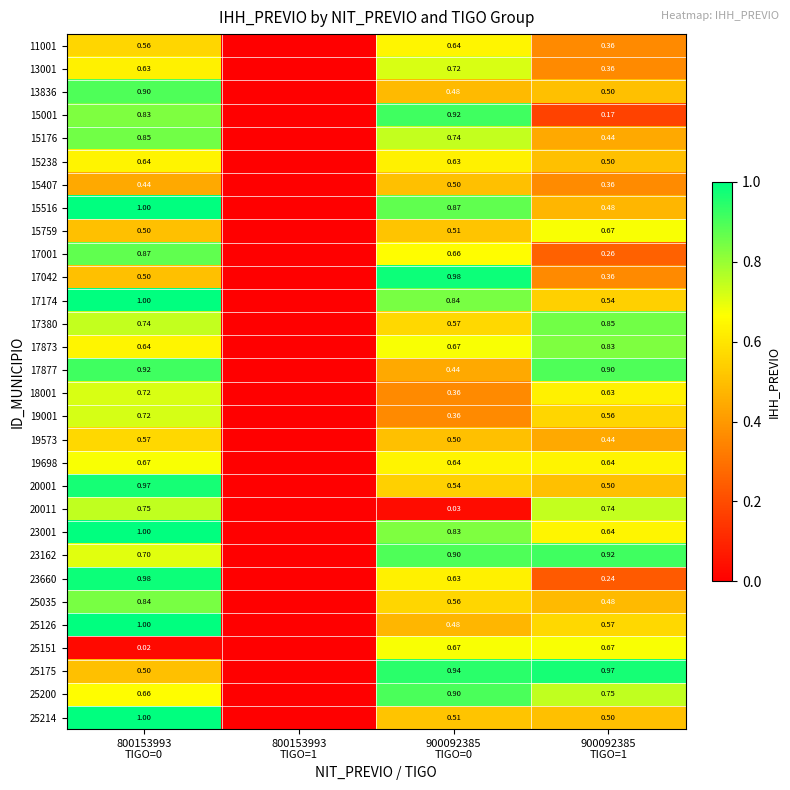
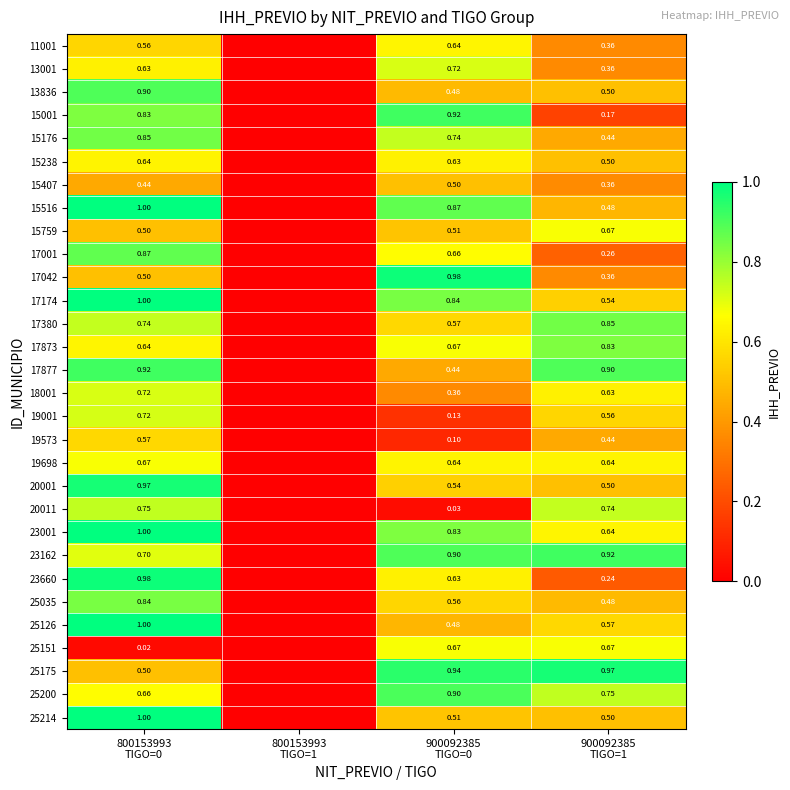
  {
    "11001": {
      "800153993 TIGO=0": 0.56,
      "900092385 TIGO=0": 0.64,
      "900092385 TIGO=1": 0.36
    },
    "13001": {
      "800153993 TIGO=0": 0.63,
      "900092385 TIGO=0": 0.72,
      "900092385 TIGO=1": 0.36
    },
    "13836": {
      "800153993 TIGO=0": 0.90,
      "900092385 TIGO=0": 0.48,
      "900092385 TIGO=1": 0.50
    },
    "15001": {
      "800153993 TIGO=0": 0.83,
      "900092385 TIGO=0": 0.92,
      "900092385 TIGO=1": 0.17
    },
    "15176": {
      "800153993 TIGO=0": 0.85,
      "900092385 TIGO=0": 0.74,
      "900092385 TIGO=1": 0.44
    },
    "15238": {
      "800153993 TIGO=0": 0.64,
      "900092385 TIGO=0": 0.63,
      "900092385 TIGO=1": 0.50
    },
    "15407": {
      "800153993 TIGO=0": 0.44,
      "900092385 TIGO=0": 0.50,
      "900092385 TIGO=1": 0.36
    },
    "15516": {
      "800153993 TIGO=0": 1.00,
      "900092385 TIGO=0": 0.87,
      "900092385 TIGO=1": 0.48
    },
    "15759": {
      "800153993 TIGO=0": 0.50,
      "900092385 TIGO=0": 0.51,
      "900092385 TIGO=1": 0.67
    },
    "17001": {
      "800153993 TIGO=0": 0.87,
      "900092385 TIGO=0": 0.66,
      "900092385 TIGO=1": 0.26
    },
    "17042": {
      "800153993 TIGO=0": 0.50,
      "900092385 TIGO=0": 0.98,
      "900092385 TIGO=1": 0.36
    },
    "17174": {
      "800153993 TIGO=0": 1.00,
      "900092385 TIGO=0": 0.84,
      "900092385 TIGO=1": 0.54
    },
    "17380": {
      "800153993 TIGO=0": 0.74,
      "900092385 TIGO=0": 0.57,
      "900092385 TIGO=1": 0.85
    },
    "17873": {
      "800153993 TIGO=0": 0.64,
      "900092385 TIGO=0": 0.67,
      "900092385 TIGO=1": 0.83
    },
    "17877": {
      "800153993 TIGO=0": 0.92,
      "900092385 TIGO=0": 0.44,
      "900092385 TIGO=1": 0.90
    },
    "18001": {
      "800153993 TIGO=0": 0.72,
      "900092385 TIGO=0": 0.36,
      "900092385 TIGO=1": 0.63
    },
    "19001": {
      "800153993 TIGO=0": 0.72,
-     "900092385 TIGO=0": 0.36,
+     "900092385 TIGO=0": 0.13,
      "900092385 TIGO=1": 0.56
    },
    "19573": {
      "800153993 TIGO=0": 0.57,
-     "900092385 TIGO=0": 0.50,
+     "900092385 TIGO=0": 0.10,
      "900092385 TIGO=1": 0.44
    },
    "19698": {
      "800153993 TIGO=0": 0.67,
      "900092385 TIGO=0": 0.64,
      "900092385 TIGO=1": 0.64
    },
    "20001": {
      "800153993 TIGO=0": 0.97,
      "900092385 TIGO=0": 0.54,
      "900092385 TIGO=1": 0.50
    },
    "20011": {
      "800153993 TIGO=0": 0.75,
      "900092385 TIGO=0": 0.03,
      "900092385 TIGO=1": 0.74
    },
    "23001": {
      "800153993 TIGO=0": 1.00,
      "900092385 TIGO=0": 0.83,
      "900092385 TIGO=1": 0.64
    },
    "23162": {
      "800153993 TIGO=0": 0.70,
      "900092385 TIGO=0": 0.90,
      "900092385 TIGO=1": 0.92
    },
    "23660": {
      "800153993 TIGO=0": 0.98,
      "900092385 TIGO=0": 0.63,
      "900092385 TIGO=1": 0.24
    },
    "25035": {
      "800153993 TIGO=0": 0.84,
      "900092385 TIGO=0": 0.56,
      "900092385 TIGO=1": 0.48
    },
    "25126": {
      "800153993 TIGO=0": 1.00,
      "900092385 TIGO=0": 0.48,
      "900092385 TIGO=1": 0.57
    },
    "25151": {
      "800153993 TIGO=0": 0.02,
      "900092385 TIGO=0": 0.67,
      "900092385 TIGO=1": 0.67
    },
    "25175": {
      "800153993 TIGO=0": 0.50,
      "900092385 TIGO=0": 0.94,
      "900092385 TIGO=1": 0.97
    },
    "25200": {
      "800153993 TIGO=0": 0.66,
      "900092385 TIGO=0": 0.90,
      "900092385 TIGO=1": 0.75
    },
    "25214": {
      "800153993 TIGO=0": 1.00,
      "900092385 TIGO=0": 0.51,
      "900092385 TIGO=1": 0.50
    }
  }
